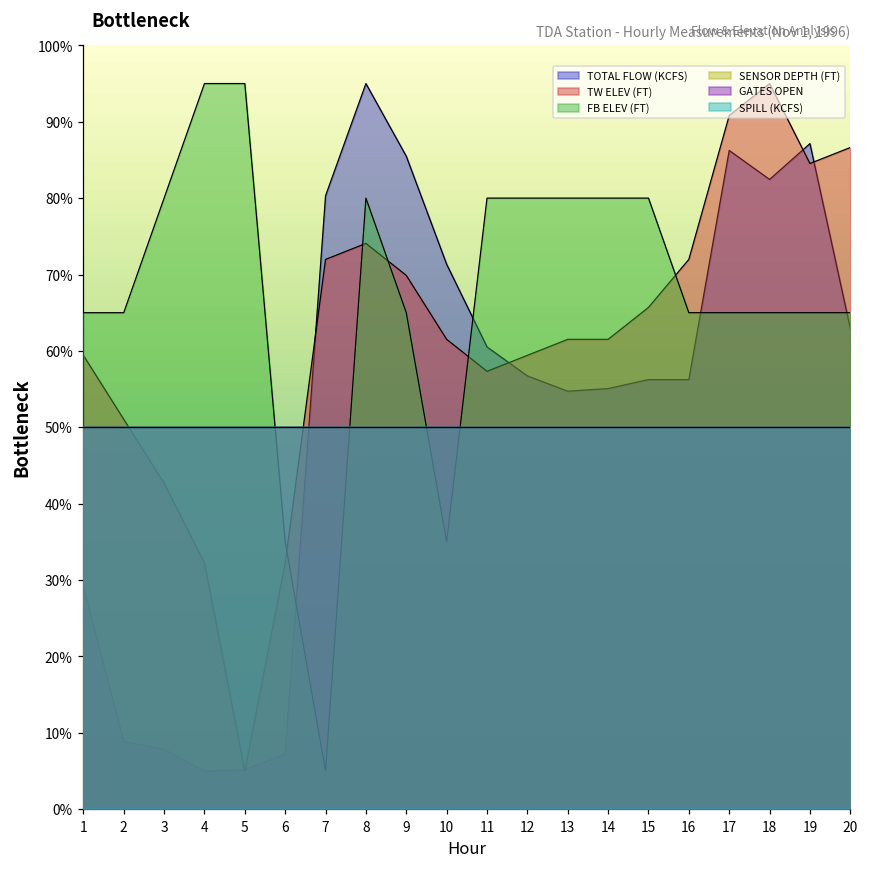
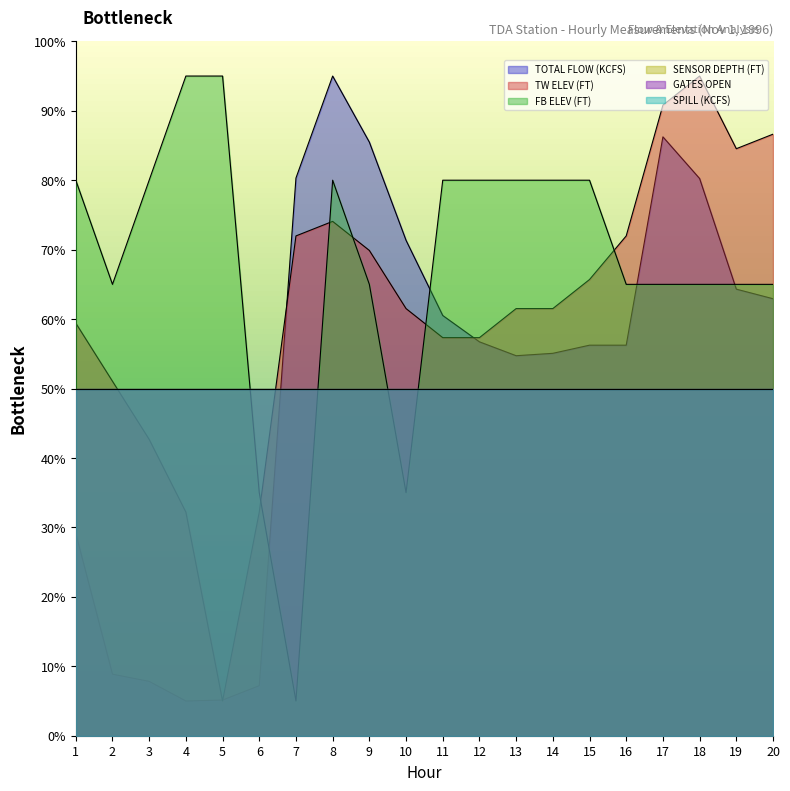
  {
    "TOTAL FLOW (KCFS)": {
      "1": "29%",
      "2": "9%",
      "3": "8%",
      "4": "5%",
      "6": "7%",
      "7": "80%",
      "8": "95%",
      "9": "85%",
      "10": "71%",
      "11": "61%",
      "12": "57%",
      "13": "55%",
      "14": "55%",
      "15": "56%",
      "16": "56%",
      "17": "86%",
-     "18": "82%",
-     "19": "87%",
+     "18": "80%",
+     "19": "64%",
      "20": "63%"
    },
    "TW ELEV (FT)": {
      "1": "59%",
      "2": "51%",
      "3": "43%",
      "4": "32%",
      "6": "32%",
      "7": "72%",
      "8": "74%",
      "9": "70%",
      "10": "62%",
      "11": "57%",
-     "12": "59%",
+     "12": "57%",
      "13": "62%",
      "14": "62%",
      "15": "66%",
      "16": "72%",
      "19": "85%",
      "20": "87%"
    },
    "FB ELEV (FT)": {
-     "1": "65%",
+     "1": "80%",
      "2": "65%",
      "3": "80%",
      "4": "95%",
      "5": "95%",
      "6": "35%",
      "7": "5%",
      "8": "80%",
      "9": "65%",
      "10": "35%",
      "11": "80%",
      "12": "80%",
      "13": "80%",
      "14": "80%",
      "15": "80%",
      "16": "65%",
      "17": "65%",
      "18": "65%",
      "19": "65%",
      "20": "65%"
    },
    "SPILL (KCFS)": {
      "1": "50%",
      "2": "50%",
      "3": "50%",
      "4": "50%",
      "5": "50%",
      "6": "50%",
      "7": "50%",
      "8": "50%",
      "9": "50%",
      "10": "50%",
      "11": "50%",
      "12": "50%",
      "13": "50%",
      "14": "50%",
      "15": "50%",
      "16": "50%",
      "17": "50%",
      "18": "50%",
      "19": "50%",
      "20": "50%"
    }
  }
